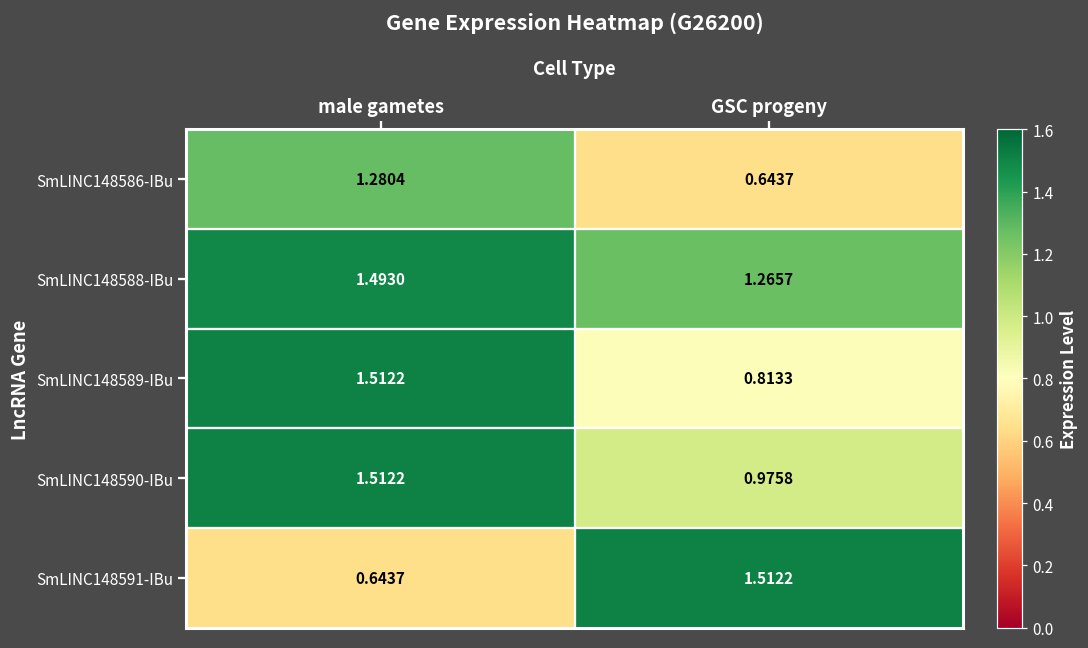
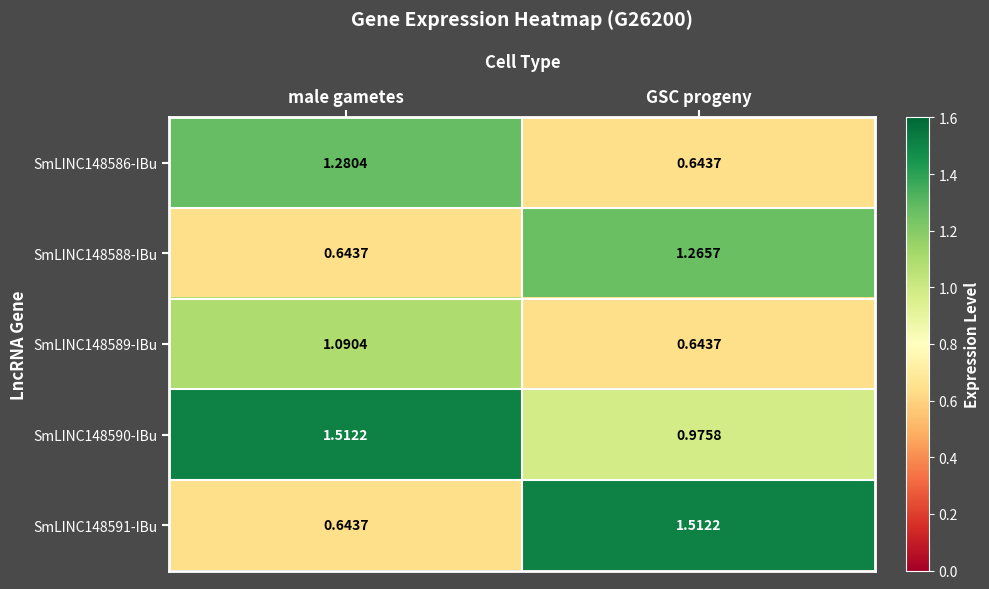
  {
    "SmLINC148586-IBu": {
      "male gametes": 1.2804,
      "GSC progeny": 0.6437
    },
    "SmLINC148588-IBu": {
-     "male gametes": 1.4930,
+     "male gametes": 0.6437,
      "GSC progeny": 1.2657
    },
    "SmLINC148589-IBu": {
-     "male gametes": 1.5122,
-     "GSC progeny": 0.8133
+     "male gametes": 1.0904,
+     "GSC progeny": 0.6437
    },
    "SmLINC148590-IBu": {
      "male gametes": 1.5122,
      "GSC progeny": 0.9758
    },
    "SmLINC148591-IBu": {
      "male gametes": 0.6437,
      "GSC progeny": 1.5122
    }
  }
